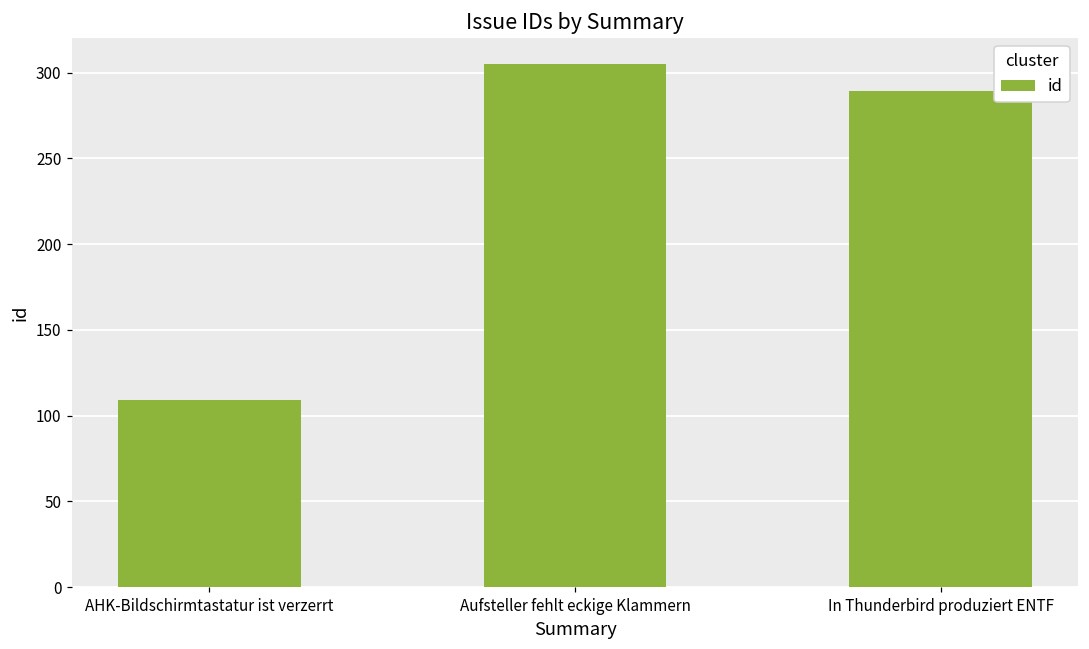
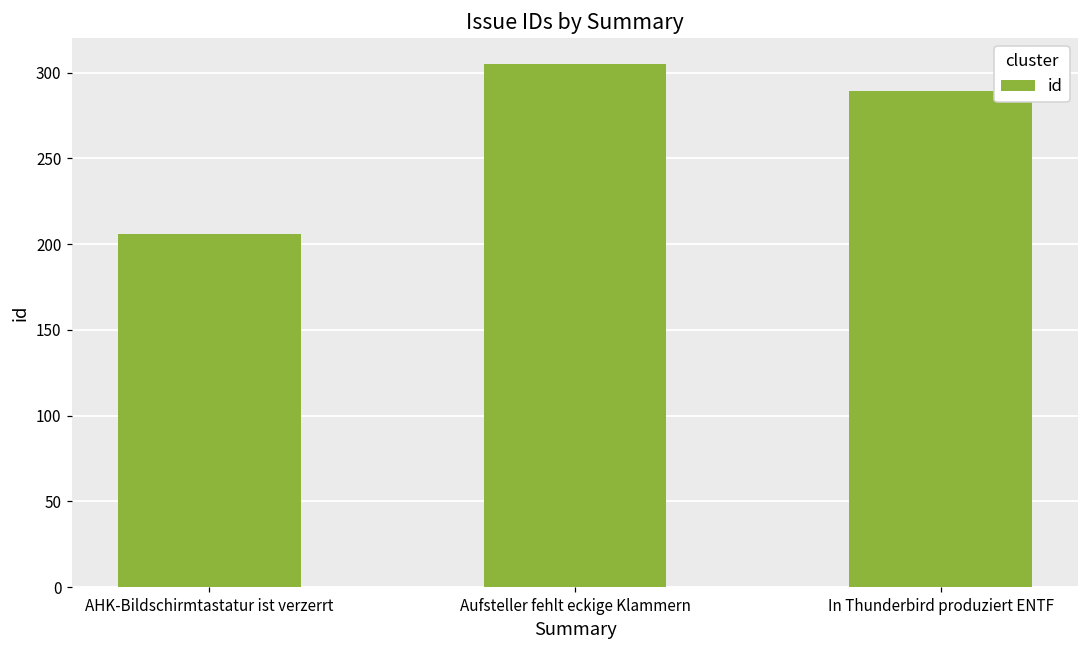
  {
-   "AHK-Bildschirmtastatur ist verzerrt": 109,
+   "AHK-Bildschirmtastatur ist verzerrt": 206,
    "Aufsteller fehlt eckige Klammern": 305,
    "In Thunderbird produziert ENTF": 289
  }
